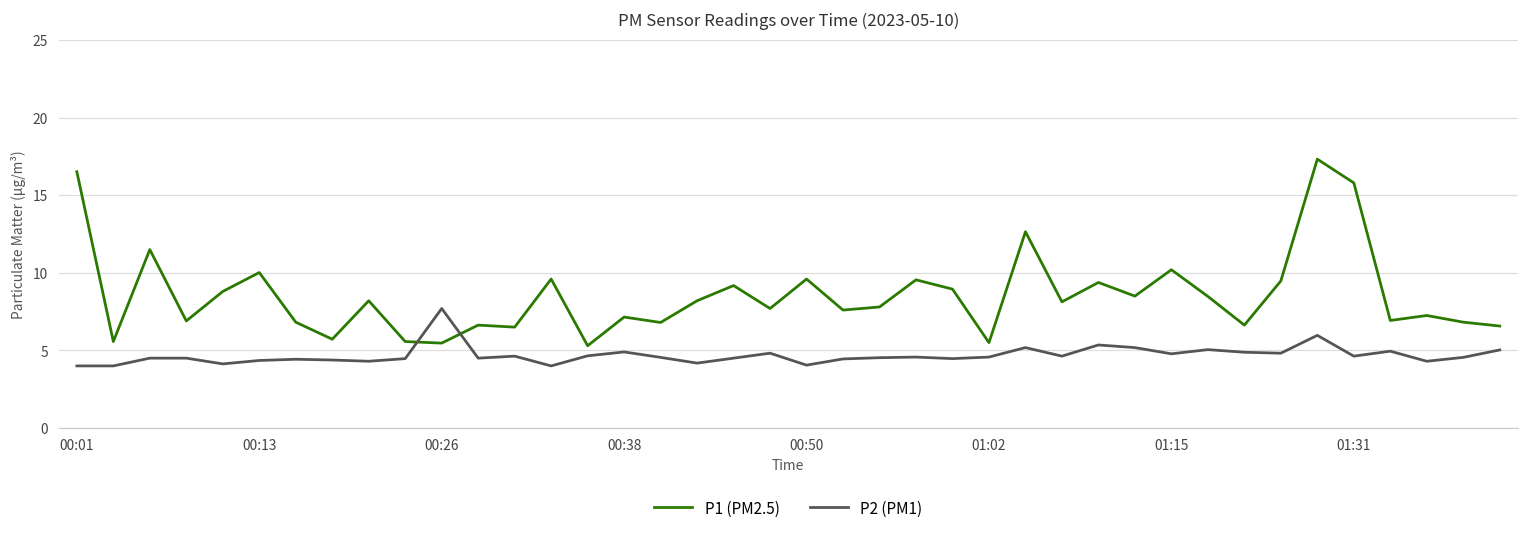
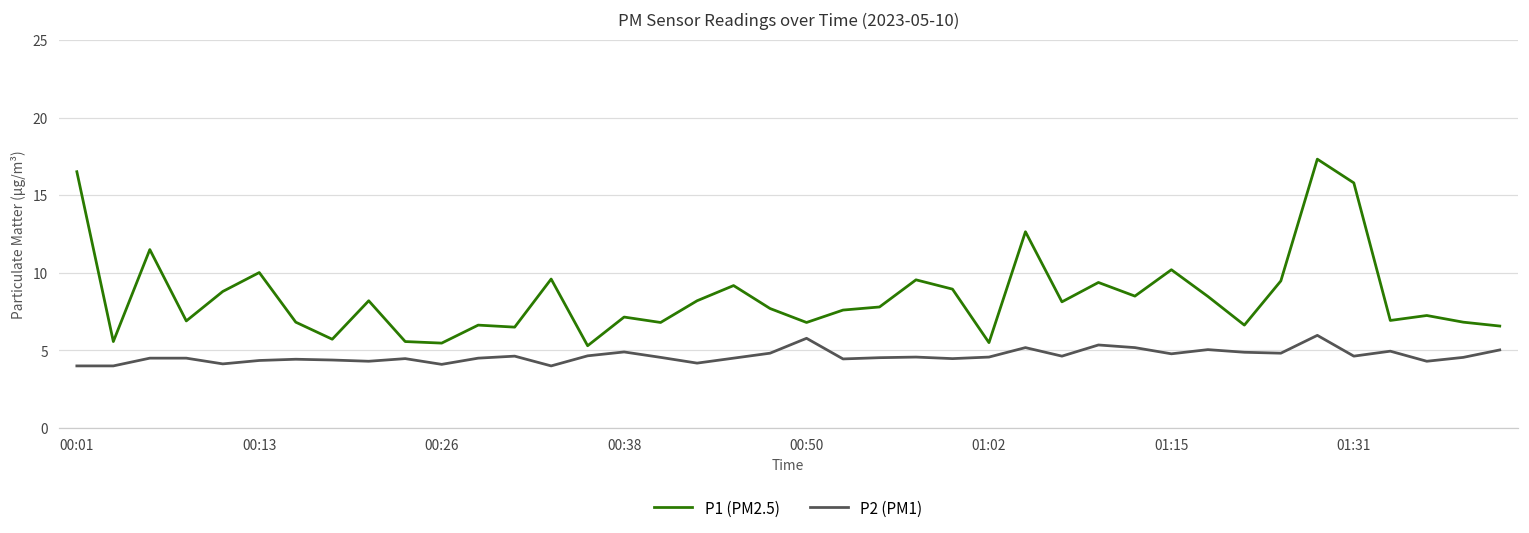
  {
    "P1 (PM2.5)": {
      "00:01": 16.5,
      "00:13": 10.0,
      "00:26": 5.5,
      "00:38": 7.2,
-     "00:50": 9.6,
+     "00:50": 6.8,
      "01:02": 5.5,
      "01:15": 10.2,
      "01:31": 15.8
    },
    "P2 (PM1)": {
      "00:01": 4.0,
      "00:13": 4.4,
-     "00:26": 7.7,
+     "00:26": 4.1,
      "00:38": 4.9,
-     "00:50": 4.1,
+     "00:50": 5.8,
      "01:02": 4.6,
      "01:15": 4.8,
      "01:31": 4.6
    }
  }
